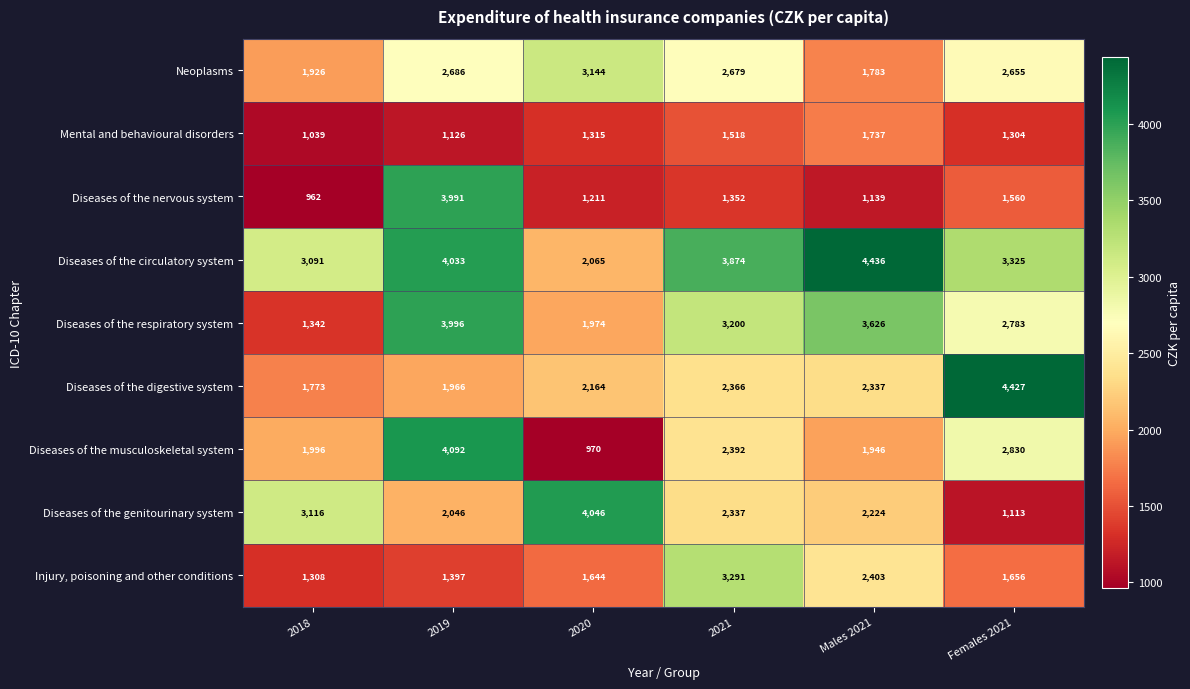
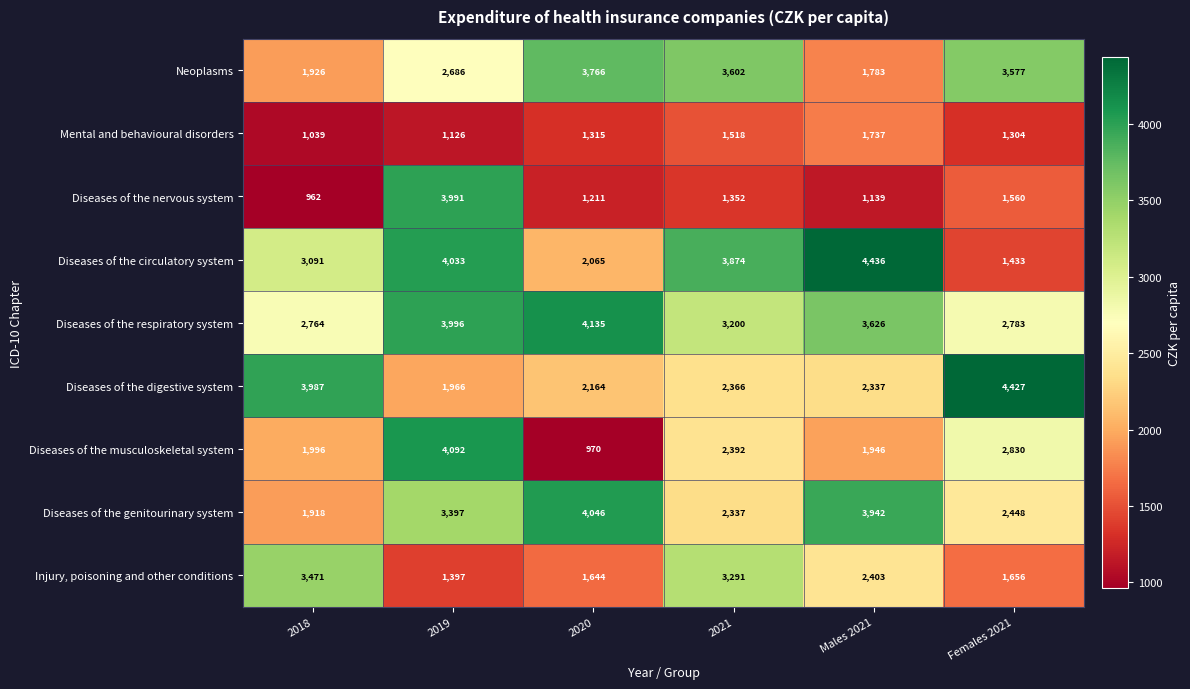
  {
    "Neoplasms": {
      "2018": "1,926",
      "2019": "2,686",
-     "2020": "3,144",
-     "2021": "2,679",
+     "2020": "3,766",
+     "2021": "3,602",
      "Males 2021": "1,783",
-     "Females 2021": "2,655"
+     "Females 2021": "3,577"
    },
    "Mental and behavioural disorders": {
      "2018": "1,039",
      "2019": "1,126",
      "2020": "1,315",
      "2021": "1,518",
      "Males 2021": "1,737",
      "Females 2021": "1,304"
    },
    "Diseases of the nervous system": {
      "2018": "962",
      "2019": "3,991",
      "2020": "1,211",
      "2021": "1,352",
      "Males 2021": "1,139",
      "Females 2021": "1,560"
    },
    "Diseases of the circulatory system": {
      "2018": "3,091",
      "2019": "4,033",
      "2020": "2,065",
      "2021": "3,874",
      "Males 2021": "4,436",
-     "Females 2021": "3,325"
+     "Females 2021": "1,433"
    },
    "Diseases of the respiratory system": {
-     "2018": "1,342",
+     "2018": "2,764",
      "2019": "3,996",
-     "2020": "1,974",
+     "2020": "4,135",
      "2021": "3,200",
      "Males 2021": "3,626",
      "Females 2021": "2,783"
    },
    "Diseases of the digestive system": {
-     "2018": "1,773",
+     "2018": "3,987",
      "2019": "1,966",
      "2020": "2,164",
      "2021": "2,366",
      "Males 2021": "2,337",
      "Females 2021": "4,427"
    },
    "Diseases of the musculoskeletal system": {
      "2018": "1,996",
      "2019": "4,092",
      "2020": "970",
      "2021": "2,392",
      "Males 2021": "1,946",
      "Females 2021": "2,830"
    },
    "Diseases of the genitourinary system": {
-     "2018": "3,116",
-     "2019": "2,046",
+     "2018": "1,918",
+     "2019": "3,397",
      "2020": "4,046",
      "2021": "2,337",
-     "Males 2021": "2,224",
-     "Females 2021": "1,113"
+     "Males 2021": "3,942",
+     "Females 2021": "2,448"
    },
    "Injury, poisoning and other conditions": {
-     "2018": "1,308",
+     "2018": "3,471",
      "2019": "1,397",
      "2020": "1,644",
      "2021": "3,291",
      "Males 2021": "2,403",
      "Females 2021": "1,656"
    }
  }
